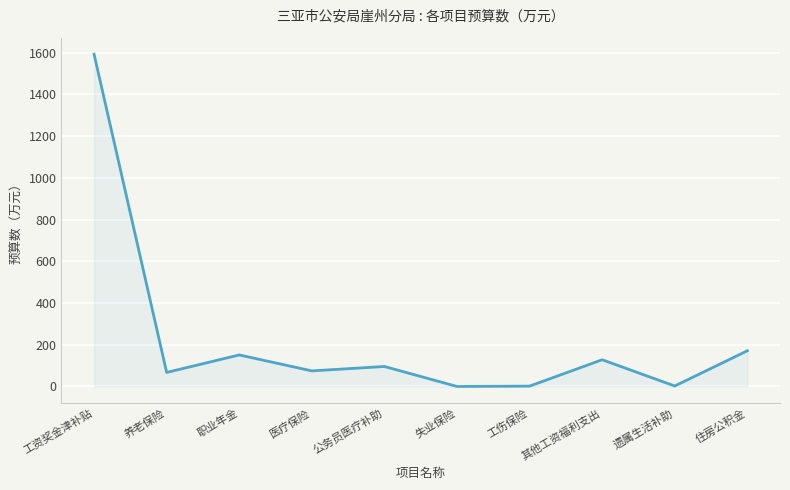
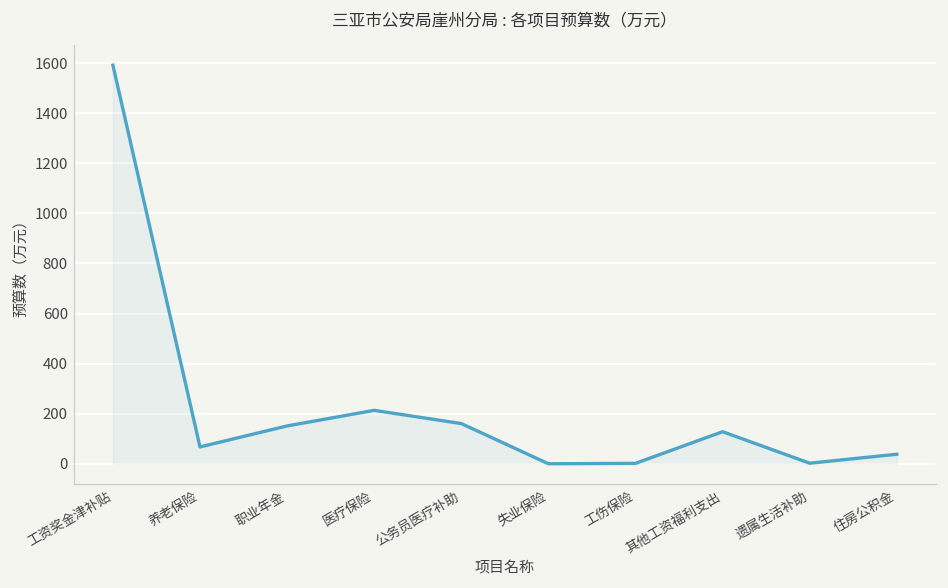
  {
    "工资奖金津补贴": 1590,
    "养老保险": 70,
    "职业年金": 150,
-   "医疗保险": 70,
-   "公务员医疗补助": 100,
+   "医疗保险": 210,
+   "公务员医疗补助": 160,
    "失业保险": 0,
    "工伤保险": 0,
    "其他工资福利支出": 130,
    "遗属生活补助": 0,
-   "住房公积金": 170
+   "住房公积金": 40
  }
